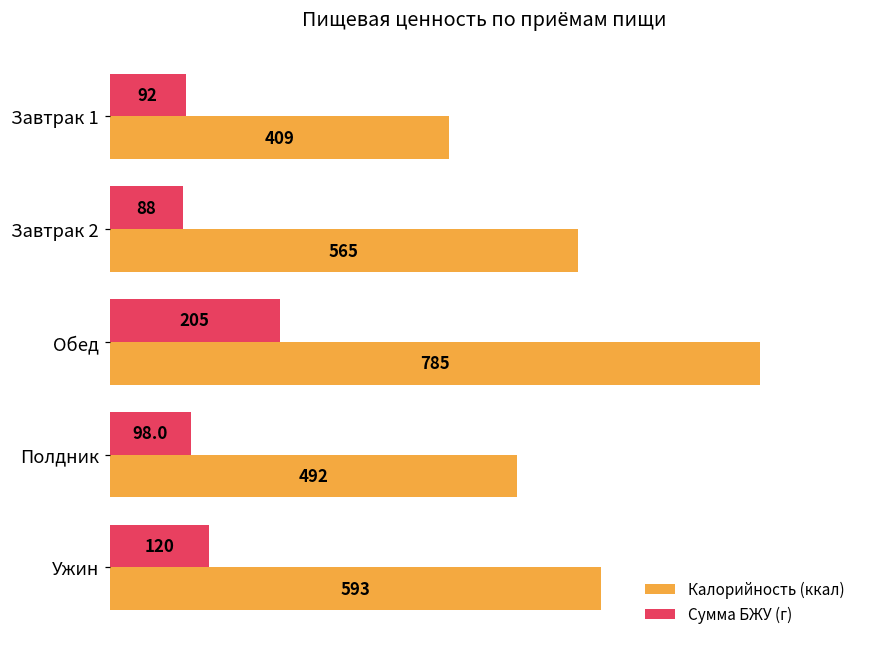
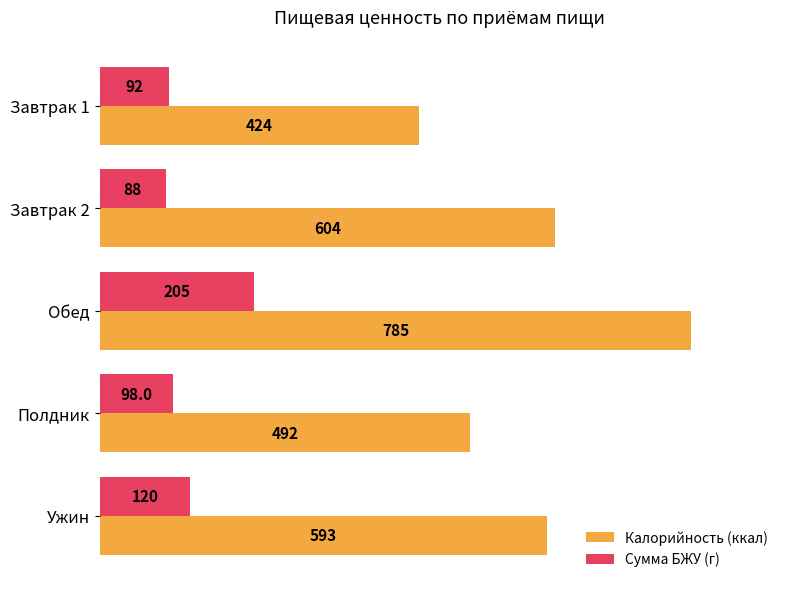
  {
    "Калорийность (ккал)": {
-     "Завтрак 1": 409,
-     "Завтрак 2": 565,
+     "Завтрак 1": 424,
+     "Завтрак 2": 604,
      "Обед": 785,
      "Полдник": 492,
      "Ужин": 593
    },
    "Сумма БЖУ (г)": {
      "Завтрак 1": 92,
      "Завтрак 2": 88,
      "Обед": 205,
      "Полдник": 98.0,
      "Ужин": 120
    }
  }
